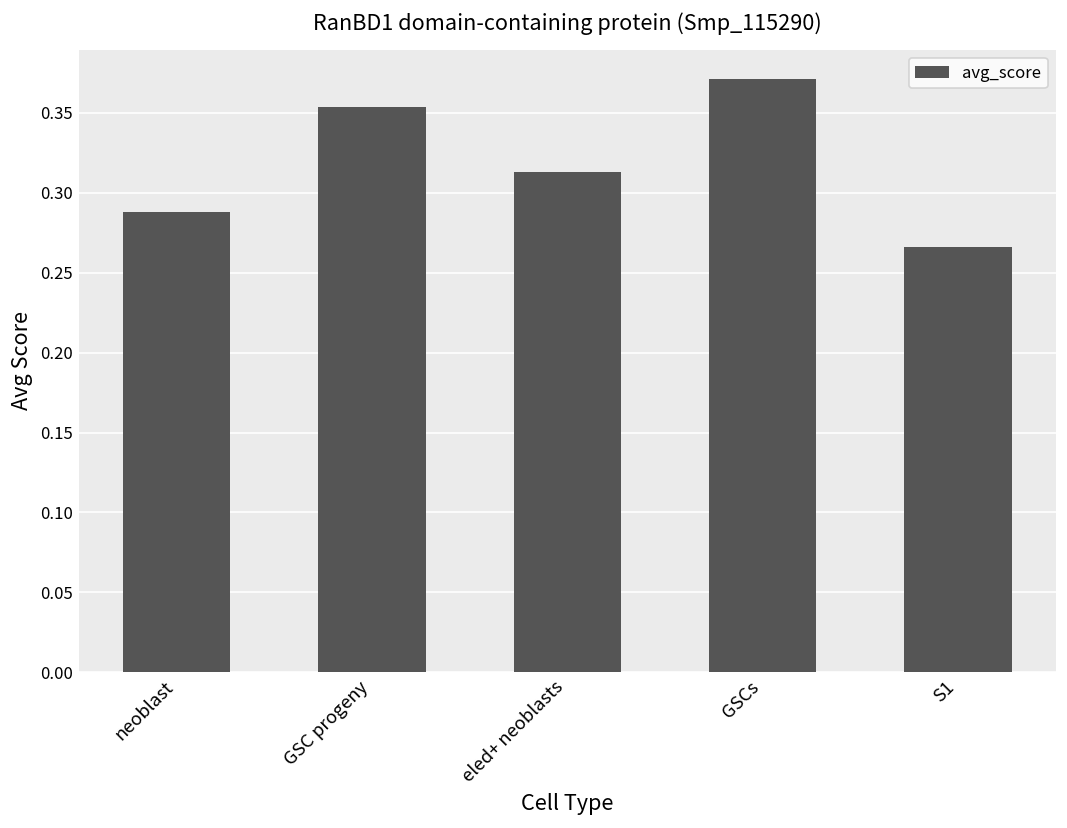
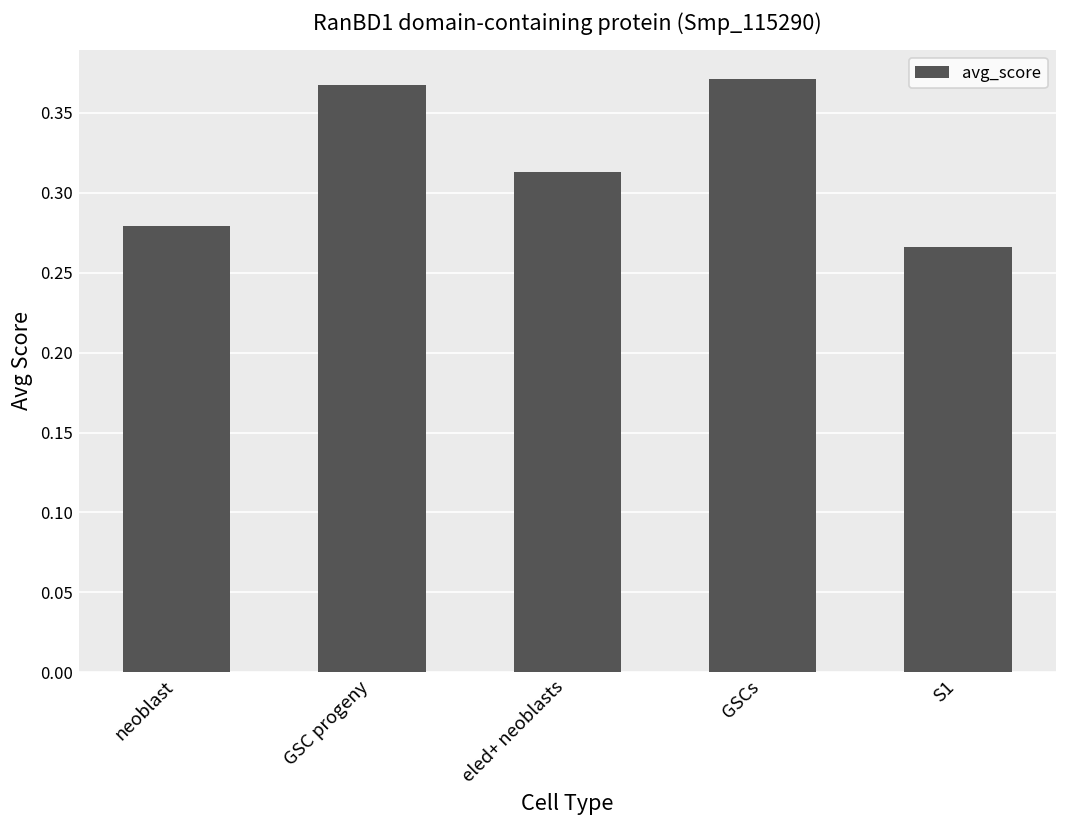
  {
-   "neoblast": 0.288,
-   "GSC progeny": 0.354,
+   "neoblast": 0.279,
+   "GSC progeny": 0.367,
    "eled+ neoblasts": 0.313,
    "GSCs": 0.371,
    "S1": 0.266
  }
